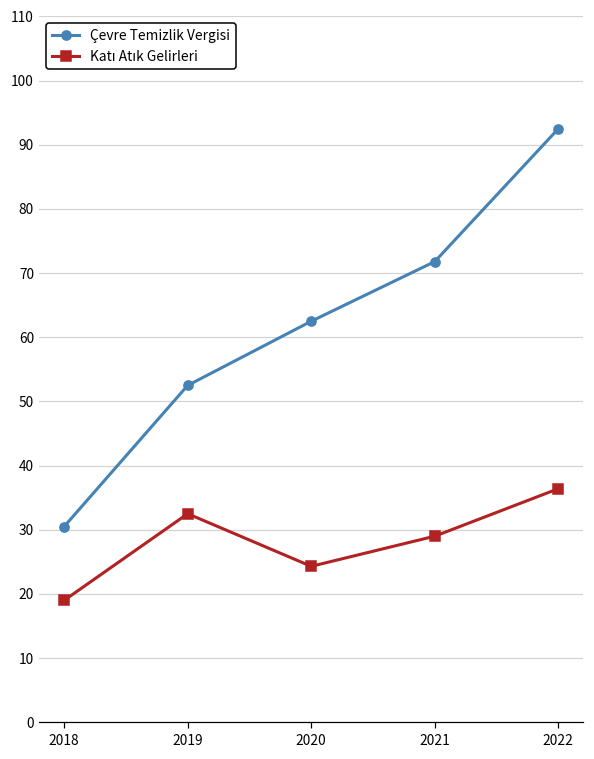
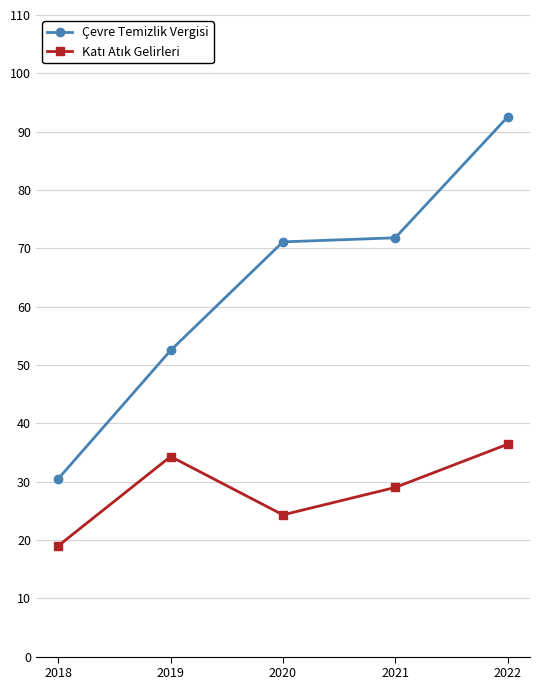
  {
    "Çevre Temizlik Vergisi": {
      "2018": 31,
      "2019": 53,
-     "2020": 63,
+     "2020": 71,
      "2021": 72,
      "2022": 93
    },
    "Katı Atık Gelirleri": {
      "2018": 19,
-     "2019": 33,
+     "2019": 34,
      "2020": 24,
      "2021": 29,
      "2022": 36
    }
  }
